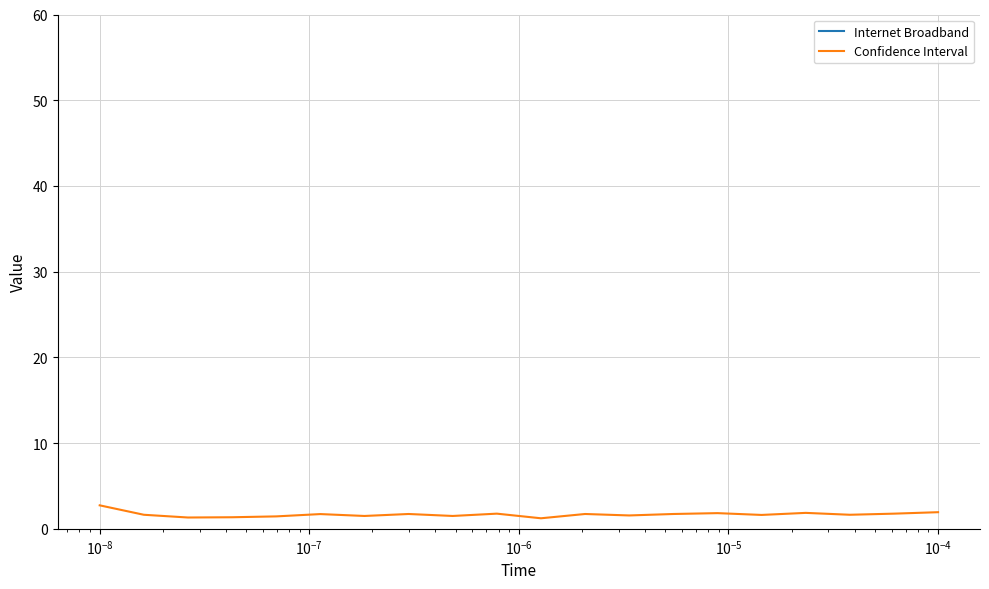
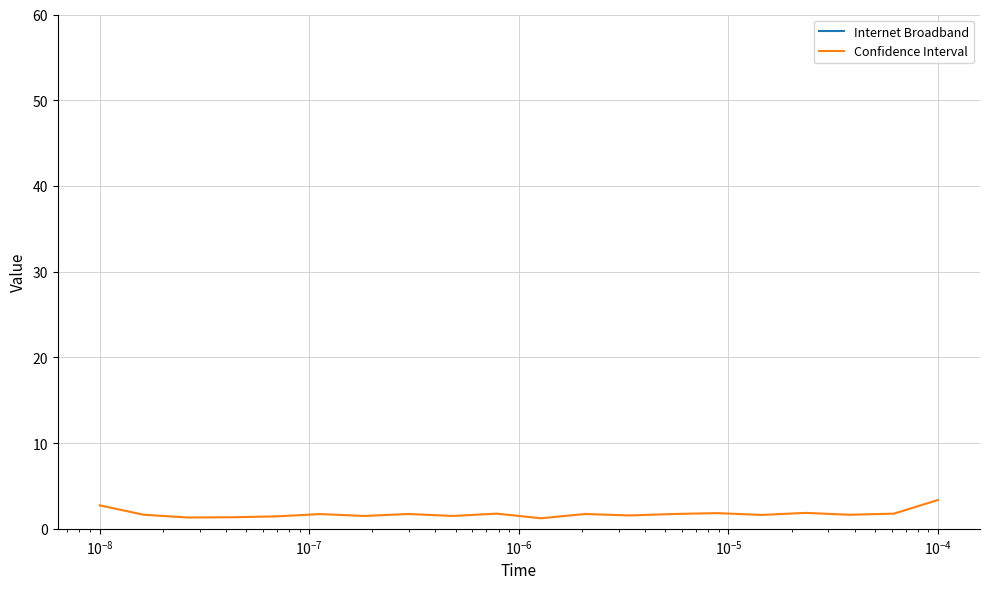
  {
    "Confidence Interval": {
      "10^-8": 3,
-     "10^-4": 2
+     "10^-4": 3
    }
  }
